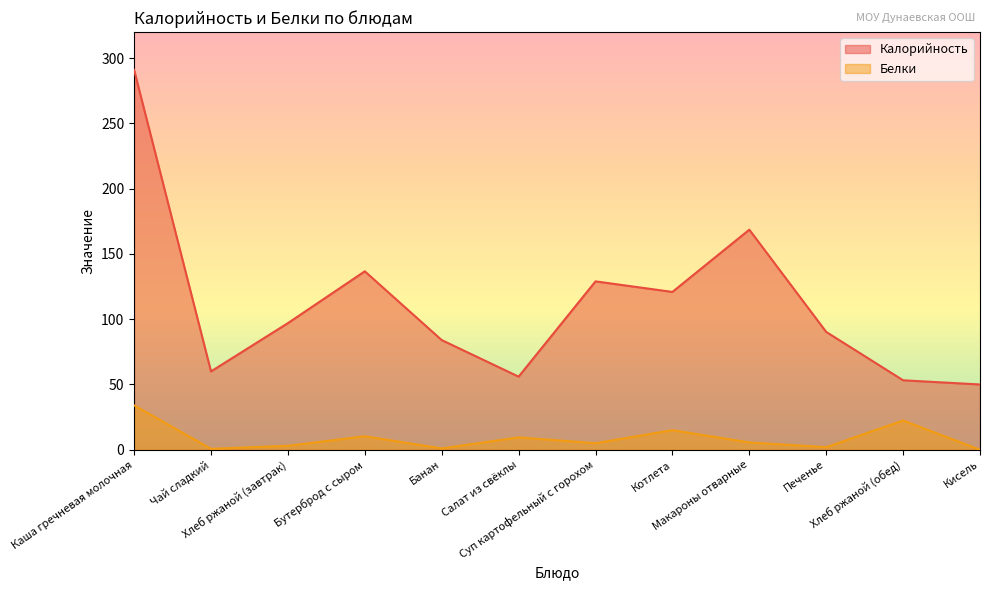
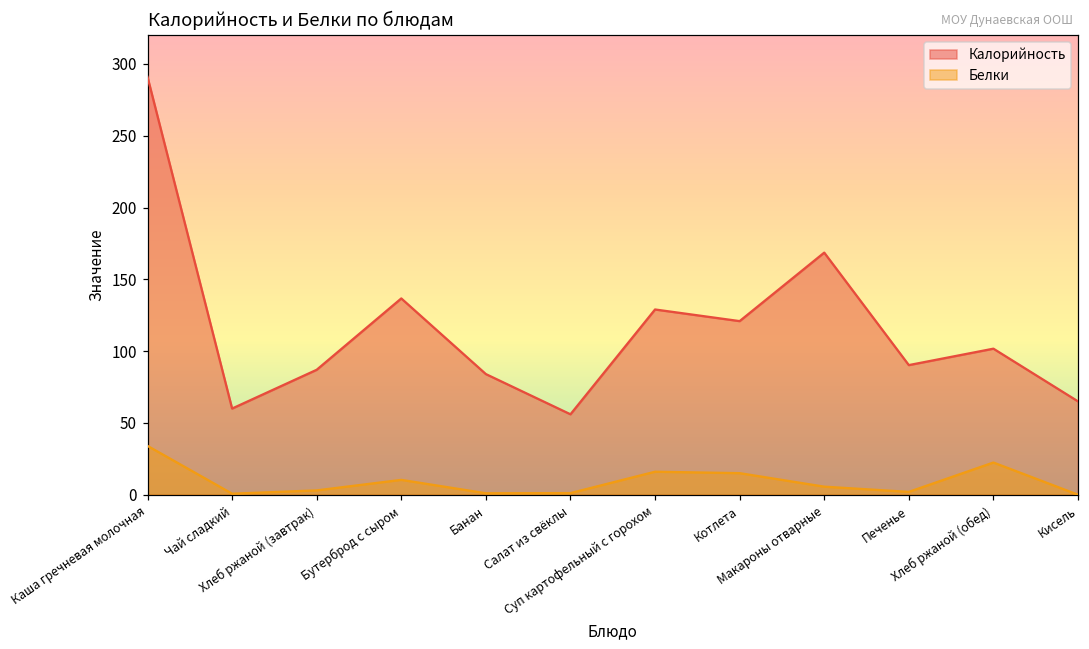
  {
    "Калорийность": {
      "Каша гречневая молочная": 291,
      "Чай сладкий": 60,
-     "Хлеб ржаной (завтрак)": 97,
+     "Хлеб ржаной (завтрак)": 87,
      "Бутерброд с сыром": 137,
      "Банан": 84,
      "Салат из свёклы": 56,
      "Суп картофельный с горохом": 129,
      "Котлета": 121,
      "Макароны отварные": 169,
      "Печенье": 90,
-     "Хлеб ржаной (обед)": 53,
-     "Кисель": 50
+     "Хлеб ржаной (обед)": 102,
+     "Кисель": 65
    },
    "Белки": {
      "Каша гречневая молочная": 34,
      "Чай сладкий": 1,
      "Хлеб ржаной (завтрак)": 3,
      "Бутерброд с сыром": 10,
      "Банан": 1,
-     "Салат из свёклы": 9,
-     "Суп картофельный с горохом": 5,
+     "Салат из свёклы": 1,
+     "Суп картофельный с горохом": 16,
      "Котлета": 15,
      "Макароны отварные": 6,
      "Печенье": 2,
      "Хлеб ржаной (обед)": 22,
      "Кисель": 0
    }
  }
